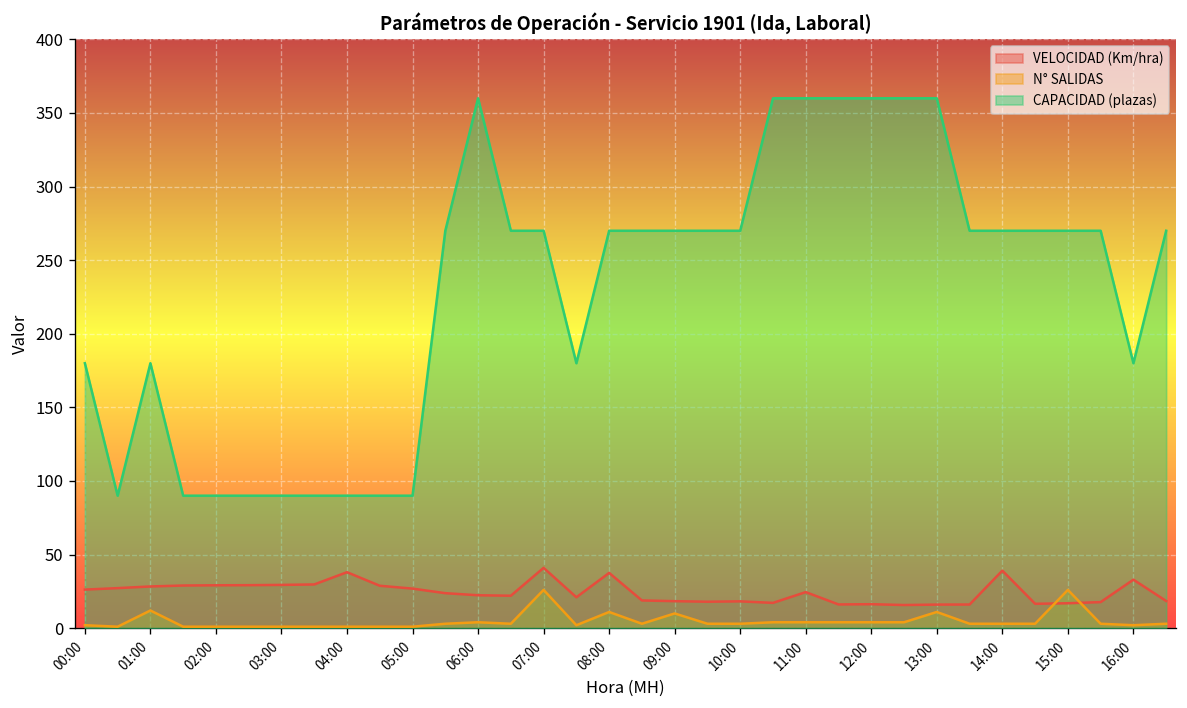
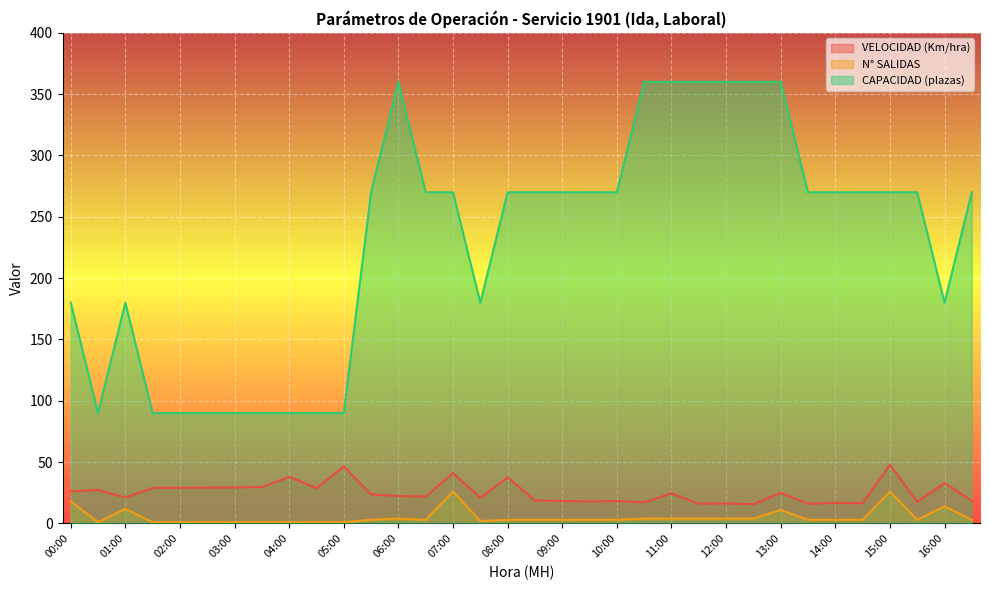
  {
    "VELOCIDAD (Km/hra)": {
      "00:00": 26,
-     "01:00": 28,
+     "01:00": 21,
      "02:00": 29,
      "03:00": 29,
      "04:00": 38,
-     "05:00": 27,
+     "05:00": 46,
      "06:00": 22,
      "07:00": 41,
      "08:00": 38,
      "09:00": 18,
      "10:00": 18,
      "11:00": 24,
      "12:00": 16,
-     "13:00": 16,
-     "14:00": 39,
-     "15:00": 17,
+     "13:00": 25,
+     "14:00": 17,
+     "15:00": 48,
      "16:00": 33
    },
    "N° SALIDAS": {
-     "00:00": 2,
+     "00:00": 18,
      "01:00": 12,
      "02:00": 1,
      "03:00": 1,
      "04:00": 1,
      "05:00": 1,
      "06:00": 4,
      "07:00": 26,
-     "08:00": 11,
-     "09:00": 10,
+     "08:00": 3,
+     "09:00": 3,
      "10:00": 3,
      "11:00": 4,
      "12:00": 4,
      "13:00": 11,
      "14:00": 3,
      "15:00": 26,
-     "16:00": 2
+     "16:00": 14
    },
    "CAPACIDAD (plazas)": {
      "00:00": 180,
      "01:00": 180,
      "02:00": 90,
      "03:00": 90,
      "04:00": 90,
      "05:00": 90,
      "06:00": 360,
      "07:00": 270,
      "08:00": 270,
      "09:00": 270,
      "10:00": 270,
      "11:00": 360,
      "12:00": 360,
      "13:00": 360,
      "14:00": 270,
      "15:00": 270,
      "16:00": 180
    }
  }
